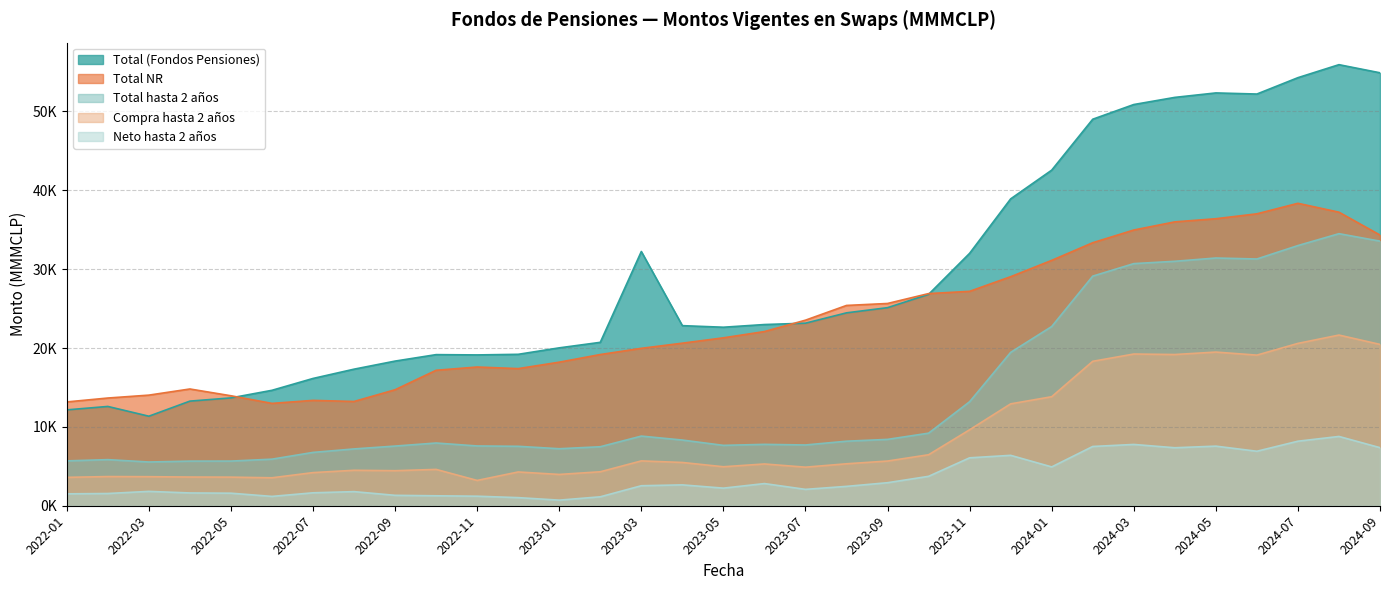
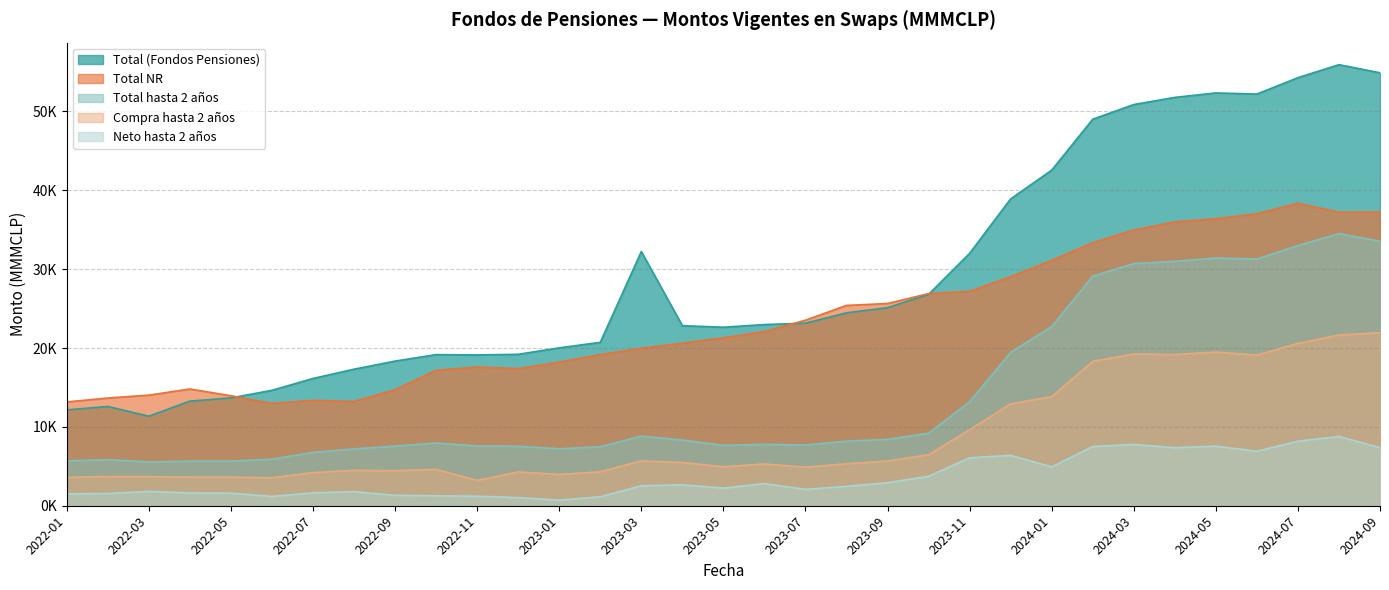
  {
    "Total (Fondos Pensiones)": {
      "2022-01": 12000,
      "2022-03": 11000,
      "2022-07": 16000,
      "2022-09": 18000,
      "2022-11": 19000,
      "2023-01": 20000,
      "2023-03": 32000,
      "2023-05": 23000,
      "2023-07": 23000,
      "2023-09": 25000,
      "2023-11": 32000,
      "2024-01": 43000,
      "2024-03": 51000,
      "2024-05": 52000,
      "2024-07": 54000,
      "2024-09": 55000
    },
    "Total NR": {
      "2022-01": 13000,
      "2022-03": 14000,
      "2022-07": 13000,
      "2022-09": 15000,
      "2022-11": 18000,
      "2023-01": 18000,
      "2023-03": 20000,
      "2023-05": 21000,
      "2023-07": 24000,
      "2023-09": 26000,
      "2023-11": 27000,
      "2024-01": 31000,
      "2024-03": 35000,
      "2024-05": 36000,
      "2024-07": 38000,
-     "2024-09": 34000
+     "2024-09": 37000
    },
    "Compra hasta 2 años": {
      "2022-01": 4000,
      "2022-03": 4000,
      "2022-05": 4000,
      "2022-07": 4000,
      "2022-09": 4000,
      "2022-11": 3000,
      "2023-01": 4000,
      "2023-03": 6000,
      "2023-05": 5000,
      "2023-07": 5000,
      "2023-09": 6000,
      "2023-11": 10000,
      "2024-01": 14000,
      "2024-03": 19000,
      "2024-05": 19000,
      "2024-07": 21000,
-     "2024-09": 20000
+     "2024-09": 22000
    }
  }
